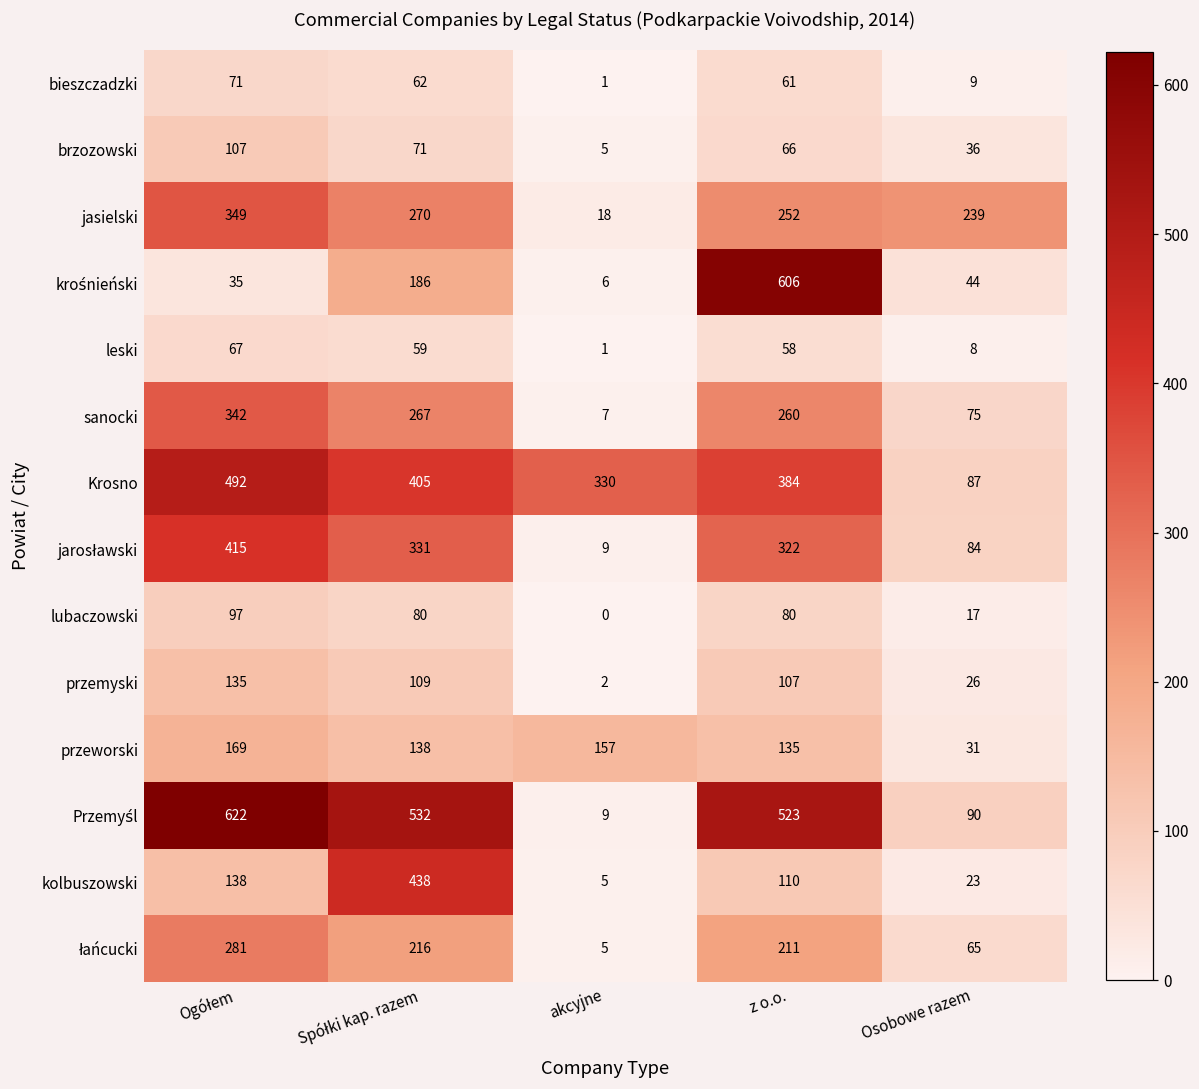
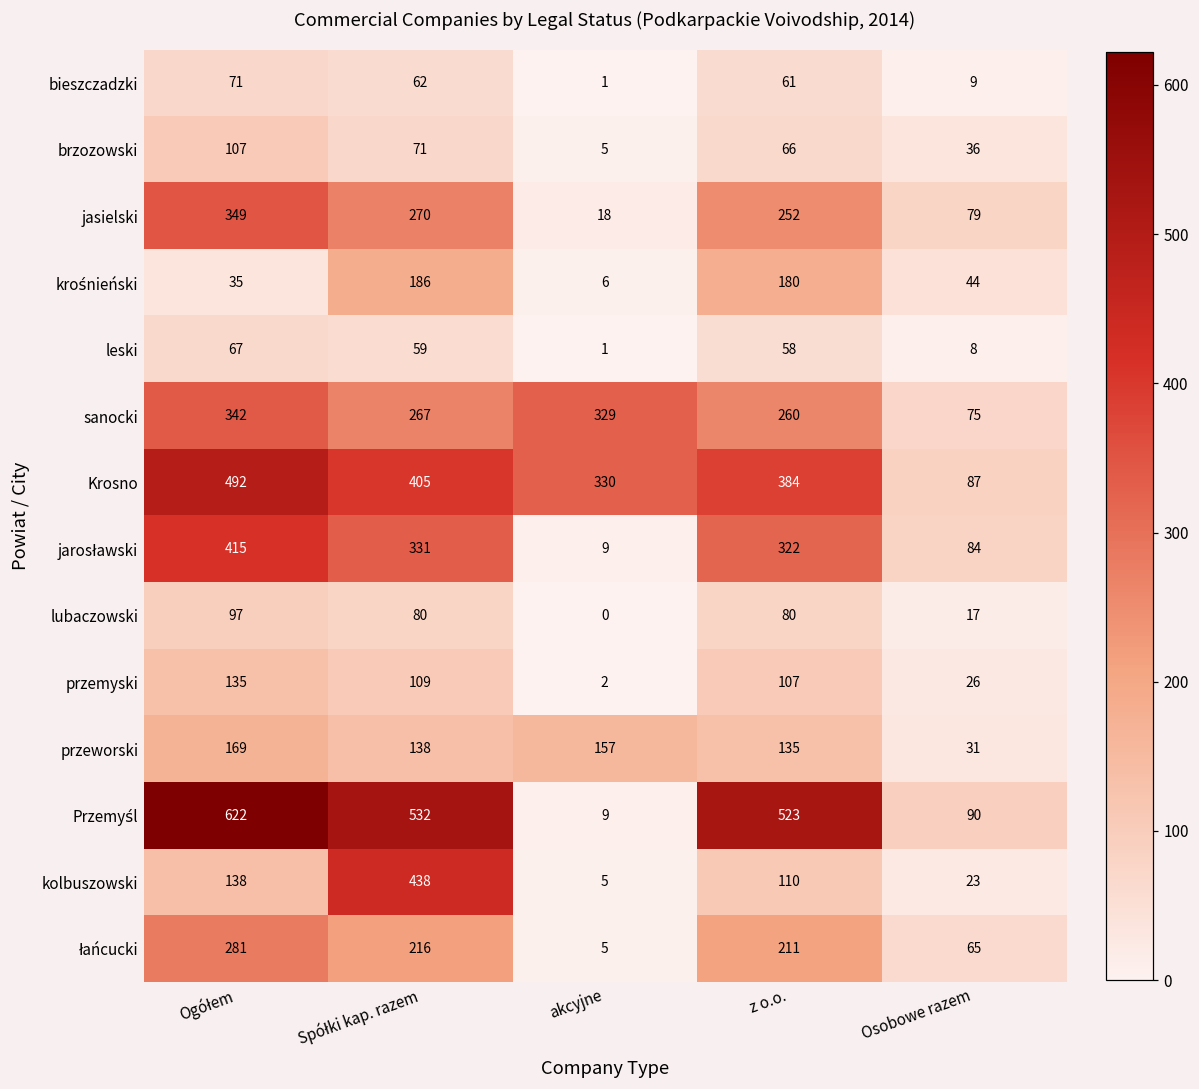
  {
    "bieszczadzki": {
      "Ogółem": 71,
      "Spółki kap. razem": 62,
      "akcyjne": 1,
      "z o.o.": 61,
      "Osobowe razem": 9
    },
    "brzozowski": {
      "Ogółem": 107,
      "Spółki kap. razem": 71,
      "akcyjne": 5,
      "z o.o.": 66,
      "Osobowe razem": 36
    },
    "jasielski": {
      "Ogółem": 349,
      "Spółki kap. razem": 270,
      "akcyjne": 18,
      "z o.o.": 252,
-     "Osobowe razem": 239
+     "Osobowe razem": 79
    },
    "krośnieński": {
      "Ogółem": 35,
      "Spółki kap. razem": 186,
      "akcyjne": 6,
-     "z o.o.": 606,
+     "z o.o.": 180,
      "Osobowe razem": 44
    },
    "leski": {
      "Ogółem": 67,
      "Spółki kap. razem": 59,
      "akcyjne": 1,
      "z o.o.": 58,
      "Osobowe razem": 8
    },
    "sanocki": {
      "Ogółem": 342,
      "Spółki kap. razem": 267,
-     "akcyjne": 7,
+     "akcyjne": 329,
      "z o.o.": 260,
      "Osobowe razem": 75
    },
    "Krosno": {
      "Ogółem": 492,
      "Spółki kap. razem": 405,
      "akcyjne": 330,
      "z o.o.": 384,
      "Osobowe razem": 87
    },
    "jarosławski": {
      "Ogółem": 415,
      "Spółki kap. razem": 331,
      "akcyjne": 9,
      "z o.o.": 322,
      "Osobowe razem": 84
    },
    "lubaczowski": {
      "Ogółem": 97,
      "Spółki kap. razem": 80,
      "akcyjne": 0,
      "z o.o.": 80,
      "Osobowe razem": 17
    },
    "przemyski": {
      "Ogółem": 135,
      "Spółki kap. razem": 109,
      "akcyjne": 2,
      "z o.o.": 107,
      "Osobowe razem": 26
    },
    "przeworski": {
      "Ogółem": 169,
      "Spółki kap. razem": 138,
      "akcyjne": 157,
      "z o.o.": 135,
      "Osobowe razem": 31
    },
    "Przemyśl": {
      "Ogółem": 622,
      "Spółki kap. razem": 532,
      "akcyjne": 9,
      "z o.o.": 523,
      "Osobowe razem": 90
    },
    "kolbuszowski": {
      "Ogółem": 138,
      "Spółki kap. razem": 438,
      "akcyjne": 5,
      "z o.o.": 110,
      "Osobowe razem": 23
    },
    "łańcucki": {
      "Ogółem": 281,
      "Spółki kap. razem": 216,
      "akcyjne": 5,
      "z o.o.": 211,
      "Osobowe razem": 65
    }
  }
